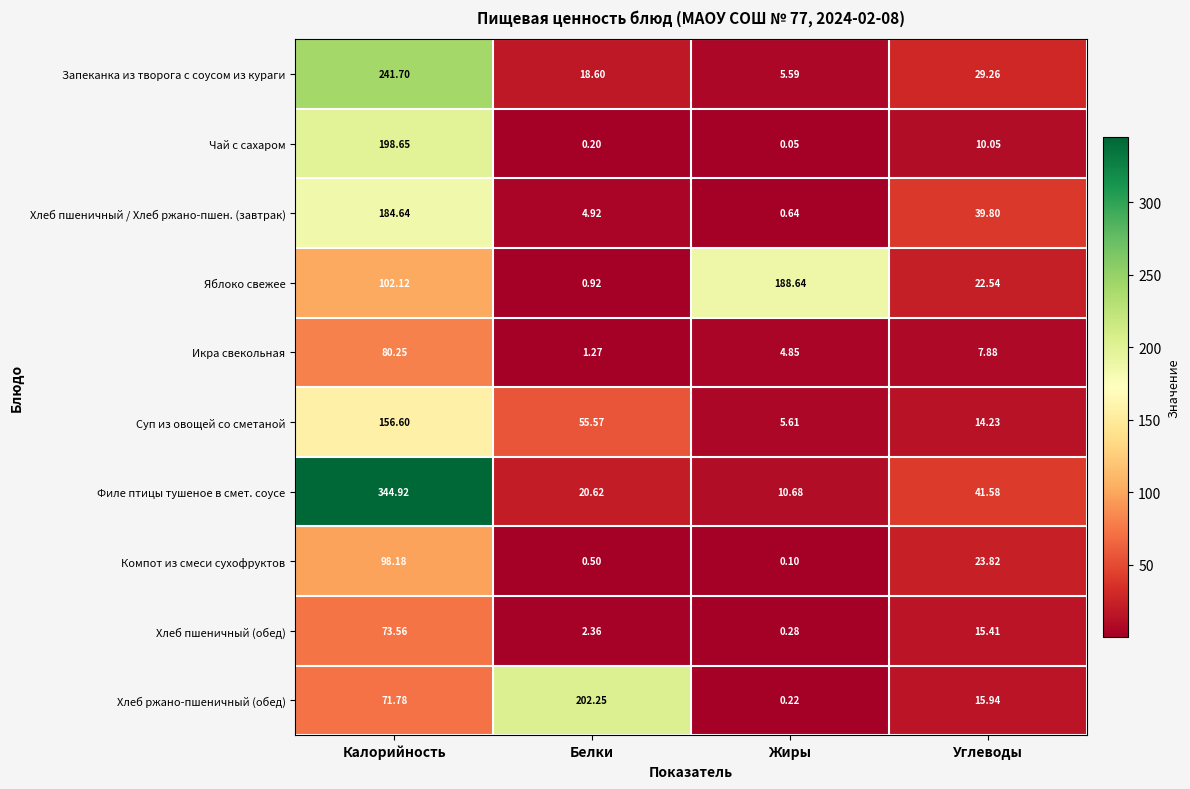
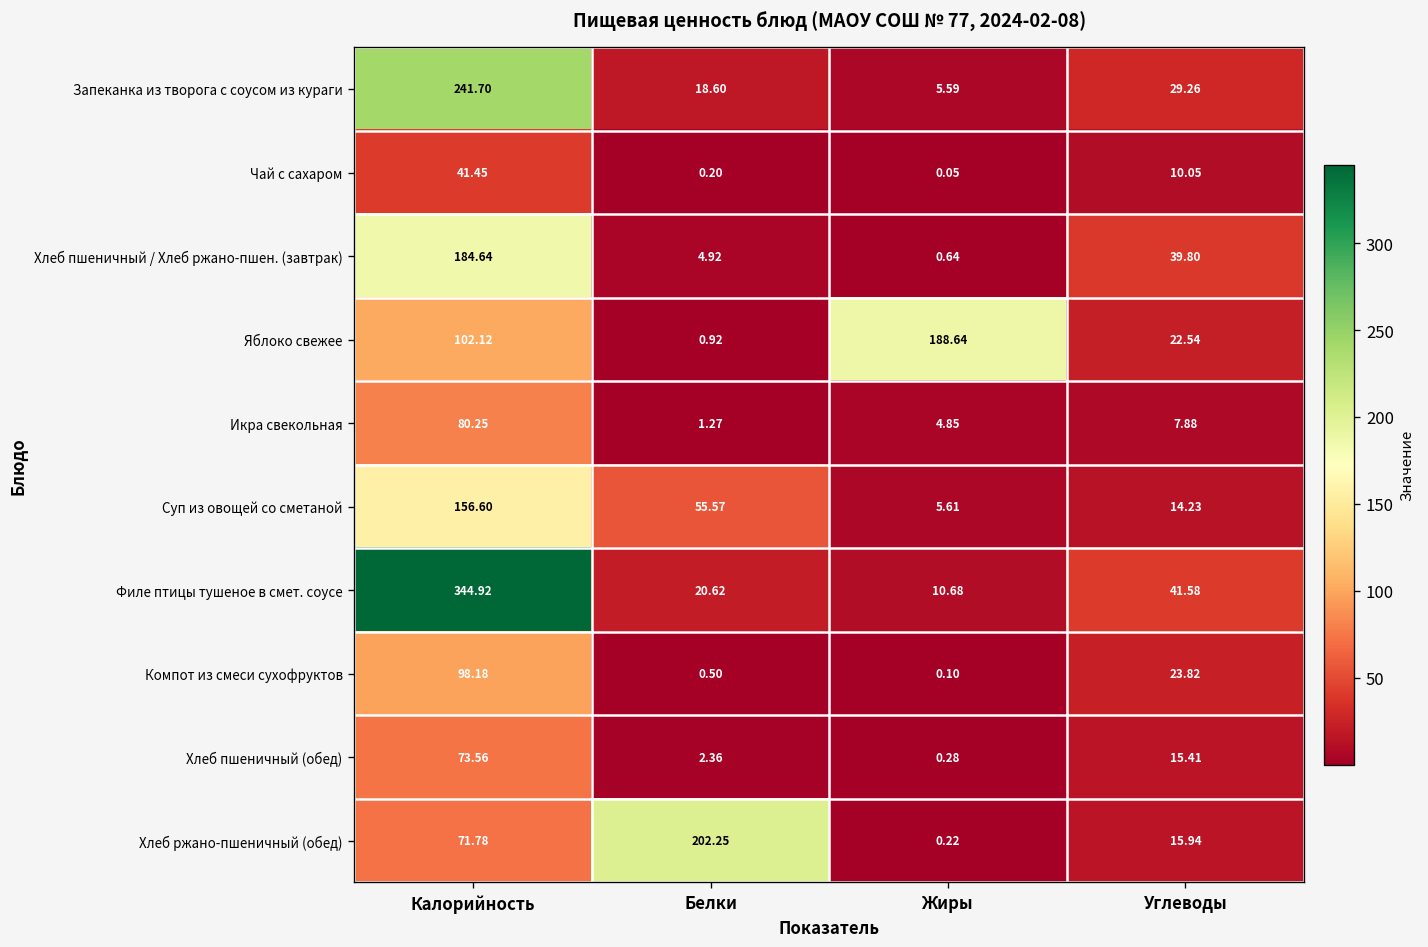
  {
    "Запеканка из творога с соусом из кураги": {
      "Калорийность": 241.70,
      "Белки": 18.60,
      "Жиры": 5.59,
      "Углеводы": 29.26
    },
    "Чай с сахаром": {
-     "Калорийность": 198.65,
+     "Калорийность": 41.45,
      "Белки": 0.20,
      "Жиры": 0.05,
      "Углеводы": 10.05
    },
    "Хлеб пшеничный / Хлеб ржано-пшен. (завтрак)": {
      "Калорийность": 184.64,
      "Белки": 4.92,
      "Жиры": 0.64,
      "Углеводы": 39.80
    },
    "Яблоко свежее": {
      "Калорийность": 102.12,
      "Белки": 0.92,
      "Жиры": 188.64,
      "Углеводы": 22.54
    },
    "Икра свекольная": {
      "Калорийность": 80.25,
      "Белки": 1.27,
      "Жиры": 4.85,
      "Углеводы": 7.88
    },
    "Суп из овощей со сметаной": {
      "Калорийность": 156.60,
      "Белки": 55.57,
      "Жиры": 5.61,
      "Углеводы": 14.23
    },
    "Филе птицы тушеное в смет. соусе": {
      "Калорийность": 344.92,
      "Белки": 20.62,
      "Жиры": 10.68,
      "Углеводы": 41.58
    },
    "Компот из смеси сухофруктов": {
      "Калорийность": 98.18,
      "Белки": 0.50,
      "Жиры": 0.10,
      "Углеводы": 23.82
    },
    "Хлеб пшеничный (обед)": {
      "Калорийность": 73.56,
      "Белки": 2.36,
      "Жиры": 0.28,
      "Углеводы": 15.41
    },
    "Хлеб ржано-пшеничный (обед)": {
      "Калорийность": 71.78,
      "Белки": 202.25,
      "Жиры": 0.22,
      "Углеводы": 15.94
    }
  }
